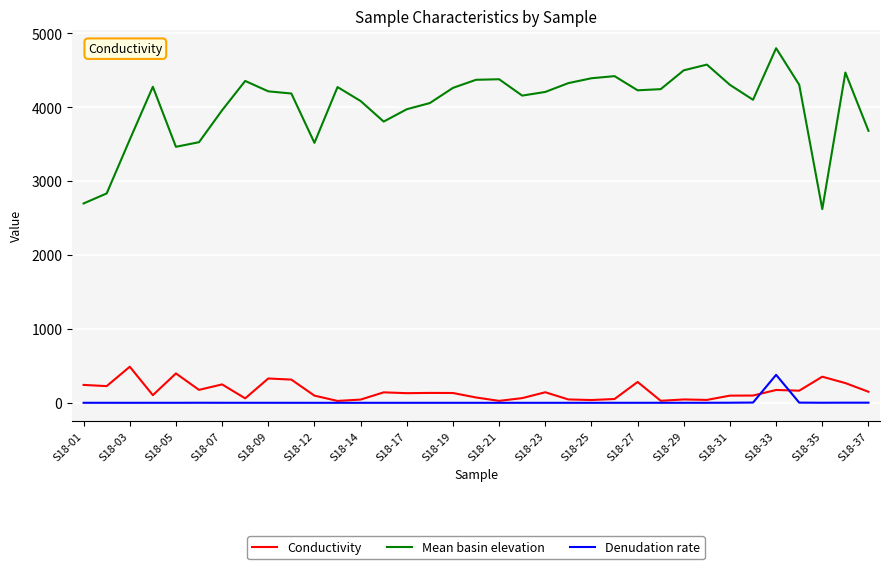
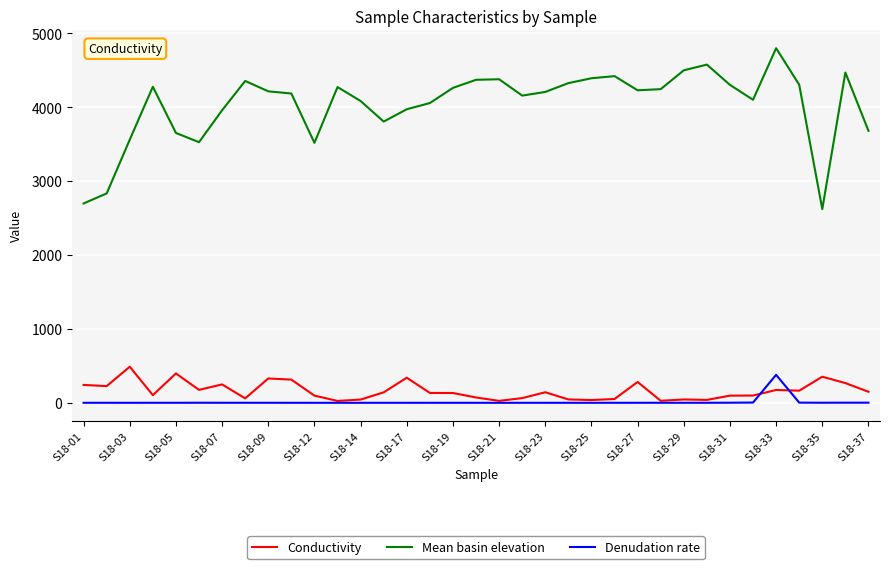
  {
    "Conductivity": {
      "S18-01": 200,
      "S18-03": 500,
      "S18-05": 400,
      "S18-07": 200,
      "S18-09": 300,
      "S18-12": 100,
      "S18-14": 0,
-     "S18-17": 100,
+     "S18-17": 300,
      "S18-19": 100,
      "S18-23": 100,
      "S18-25": 0,
      "S18-27": 300,
      "S18-29": 0,
      "S18-31": 100,
      "S18-33": 200,
      "S18-35": 400,
      "S18-37": 100
    },
    "Mean basin elevation": {
      "S18-01": 2700,
      "S18-03": 3600,
-     "S18-05": 3500,
+     "S18-05": 3700,
      "S18-07": 4000,
      "S18-09": 4200,
      "S18-12": 3500,
      "S18-14": 4100,
      "S18-17": 4000,
      "S18-19": 4300,
      "S18-21": 4400,
      "S18-23": 4200,
      "S18-25": 4400,
      "S18-27": 4200,
      "S18-29": 4500,
      "S18-31": 4300,
      "S18-33": 4800,
      "S18-35": 2600,
      "S18-37": 3700
    },
    "Denudation rate": {
      "S18-01": 0,
      "S18-03": 0,
      "S18-05": 0,
      "S18-07": 0,
      "S18-09": 0,
      "S18-12": 0,
      "S18-14": 0,
      "S18-17": 0,
      "S18-19": 0,
      "S18-23": 0,
      "S18-25": 0,
      "S18-27": 0,
      "S18-29": 0,
      "S18-31": 0,
      "S18-33": 400,
      "S18-35": 0,
      "S18-37": 0
    }
  }
